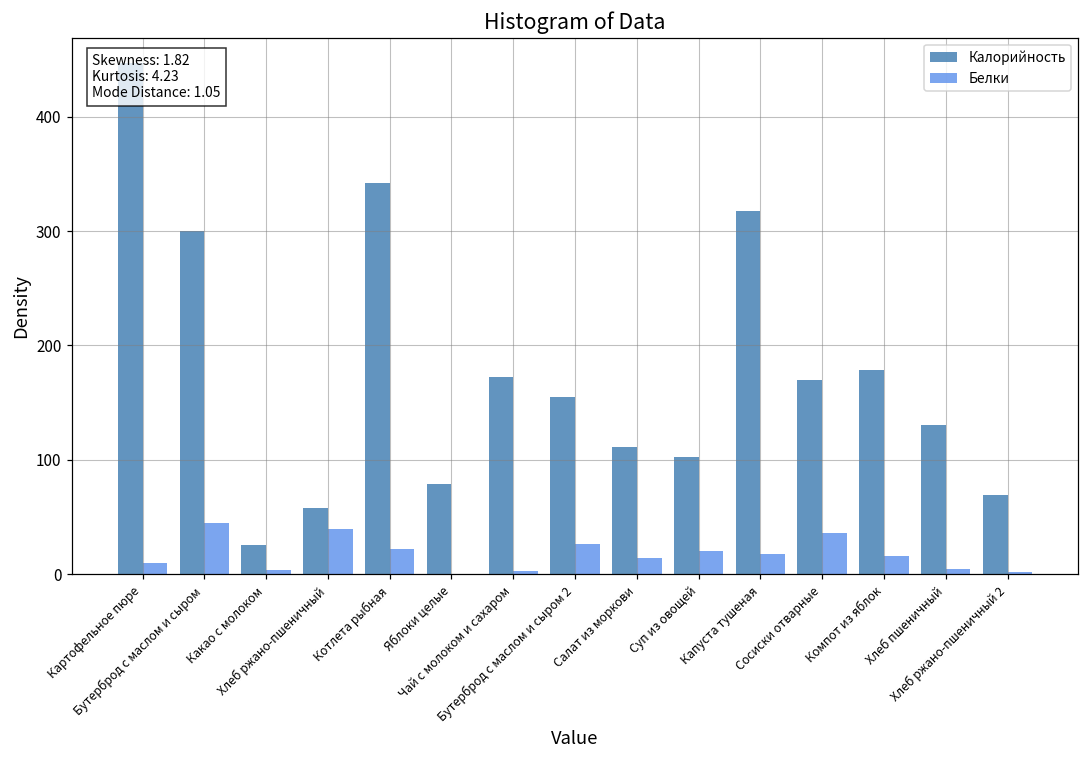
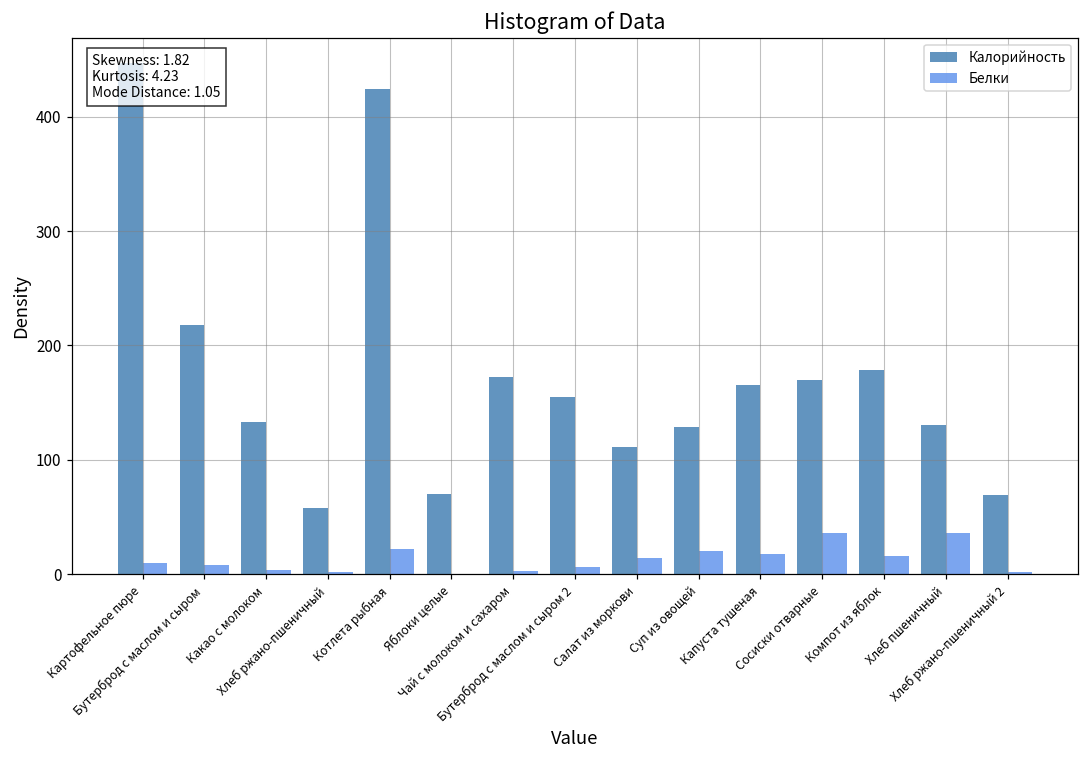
  {
    "Калорийность": {
-     "Бутерброд с маслом и сыром": 300,
-     "Какао с молоком": 26,
+     "Бутерброд с маслом и сыром": 218,
+     "Какао с молоком": 133,
      "Хлеб ржано-пшеничный": 58,
-     "Котлета рыбная": 342,
-     "Яблоки целые": 79,
+     "Котлета рыбная": 424,
+     "Яблоки целые": 71,
      "Чай с молоком и сахаром": 173,
      "Бутерброд с маслом и сыром 2": 155,
      "Салат из моркови": 111,
-     "Суп из овощей": 103,
-     "Капуста тушеная": 318,
+     "Суп из овощей": 128,
+     "Капуста тушеная": 166,
      "Сосиски отварные": 170,
      "Компот из яблок": 179,
      "Хлеб пшеничный": 131,
      "Хлеб ржано-пшеничный 2": 70
    },
    "Белки": {
      "Картофельное пюре": 10,
-     "Бутерброд с маслом и сыром": 44,
+     "Бутерброд с маслом и сыром": 8,
      "Какао с молоком": 4,
-     "Хлеб ржано-пшеничный": 40,
+     "Хлеб ржано-пшеничный": 2,
      "Котлета рыбная": 22,
      "Чай с молоком и сахаром": 3,
-     "Бутерброд с маслом и сыром 2": 26,
+     "Бутерброд с маслом и сыром 2": 6,
      "Салат из моркови": 14,
      "Суп из овощей": 21,
      "Капуста тушеная": 17,
      "Сосиски отварные": 36,
      "Компот из яблок": 16,
-     "Хлеб пшеничный": 5
+     "Хлеб пшеничный": 36
    }
  }
